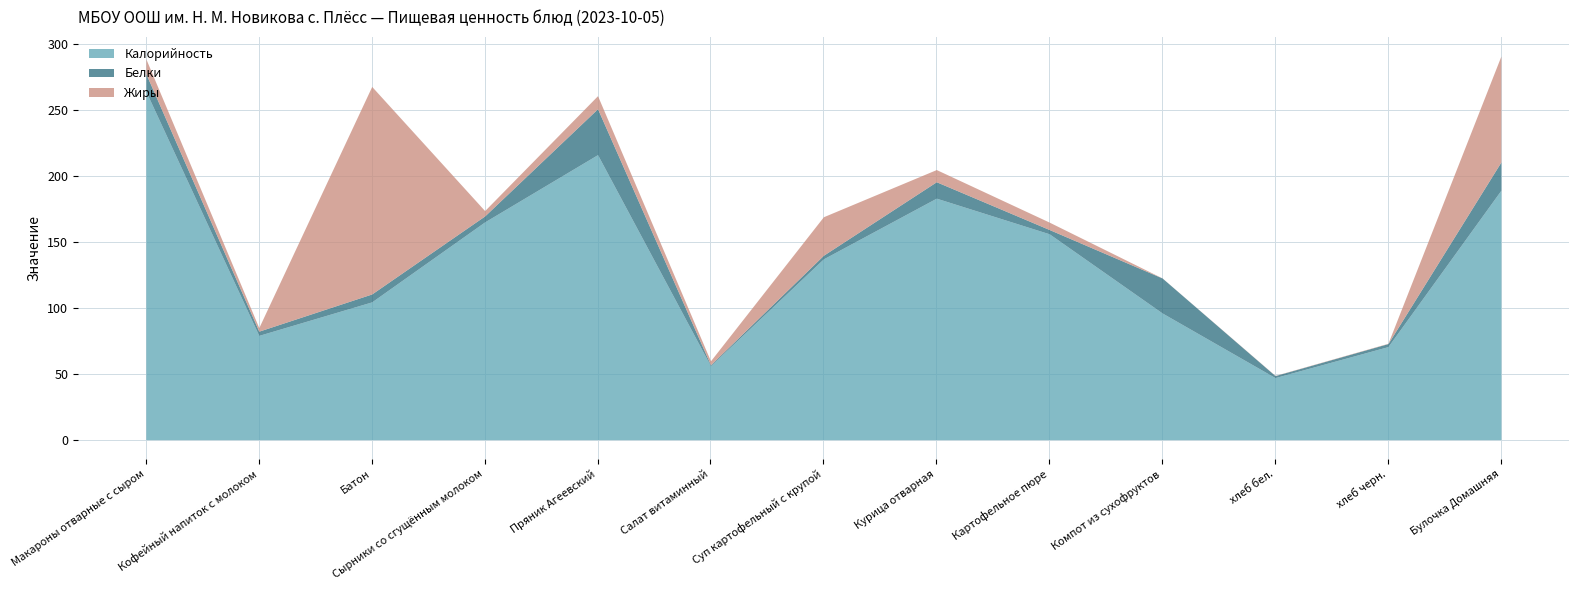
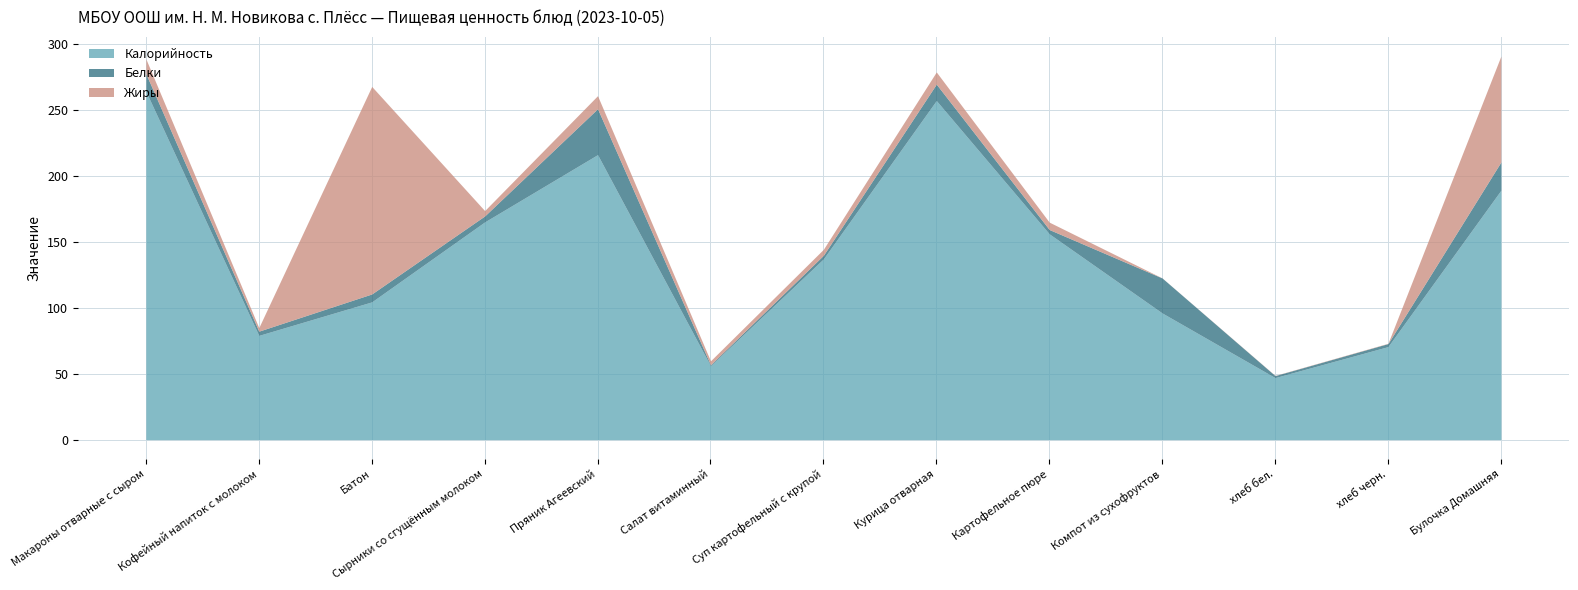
  {
    "Калорийность": {
      "Макароны отварные с сыром": 264,
      "Кофейный напиток с молоком": 79,
      "Батон": 104,
      "Сырники со сгущённым молоком": 165,
      "Пряник Агеевский": 216,
      "Суп картофельный с крупой": 137,
-     "Курица отварная": 183,
+     "Курица отварная": 257,
      "Картофельное пюре": 156,
      "Компот из сухофруктов": 96,
      "хлеб черн.": 71,
      "Булочка Домашняя": 189
    },
    "Белки": {
      "Макароны отварные с сыром": 13,
      "Кофейный напиток с молоком": 3,
      "Батон": 6,
      "Сырники со сгущённым молоком": 5,
      "Пряник Агеевский": 35,
      "Суп картофельный с крупой": 3,
      "Курица отварная": 12,
      "Картофельное пюре": 3,
      "Булочка Домашняя": 21
    },
    "Жиры": {
      "Макароны отварные с сыром": 11,
      "Кофейный напиток с молоком": 3,
      "Батон": 157,
      "Сырники со сгущённым молоком": 4,
      "Пряник Агеевский": 10,
      "Салат витаминный": 3,
-     "Суп картофельный с крупой": 29,
+     "Суп картофельный с крупой": 5,
      "Курица отварная": 9,
      "Картофельное пюре": 6,
      "Булочка Домашняя": 80
    }
  }
